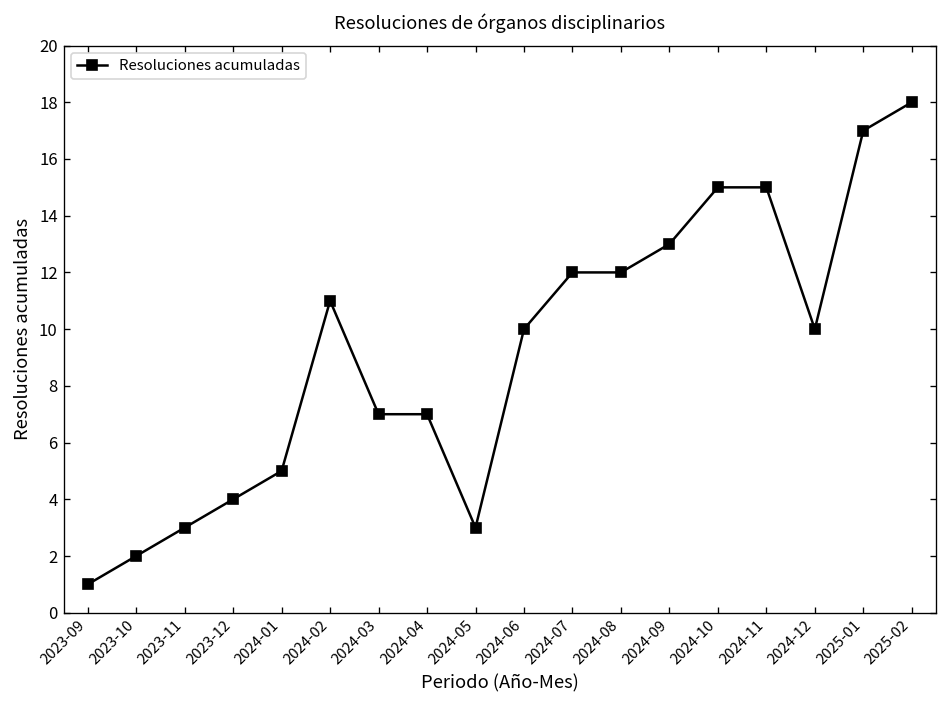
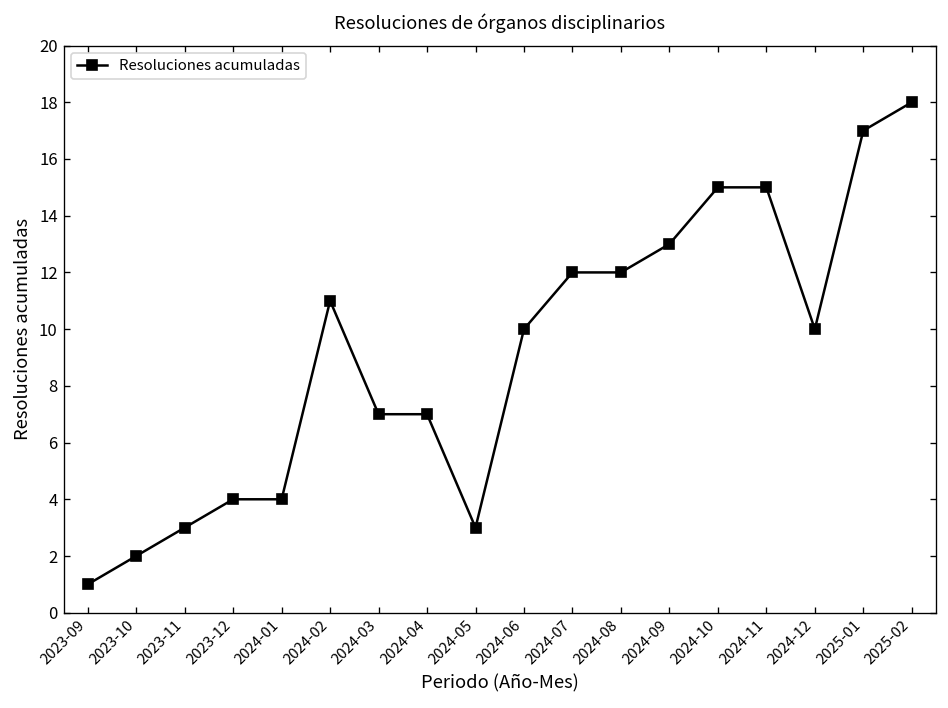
  {
    "2023-09": 1,
    "2023-10": 2,
    "2023-11": 3,
    "2023-12": 4,
-   "2024-01": 5,
+   "2024-01": 4,
    "2024-02": 11,
    "2024-03": 7,
    "2024-04": 7,
    "2024-05": 3,
    "2024-06": 10,
    "2024-07": 12,
    "2024-08": 12,
    "2024-09": 13,
    "2024-10": 15,
    "2024-11": 15,
    "2024-12": 10,
    "2025-01": 17,
    "2025-02": 18
  }
